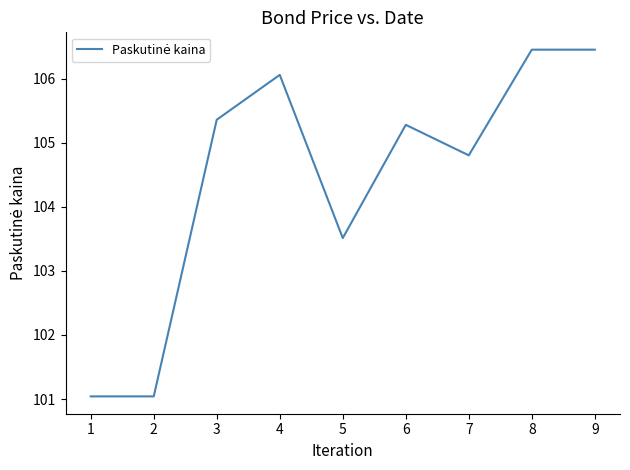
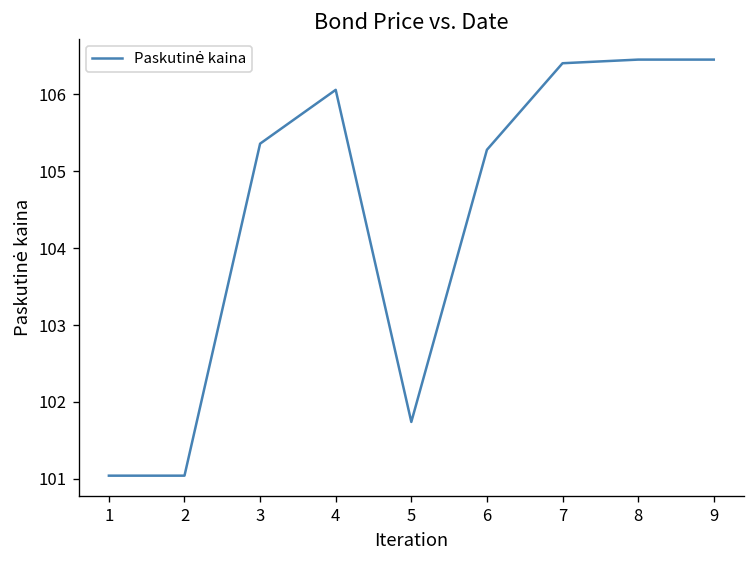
  {
    "1": 101.0,
    "2": 101.0,
    "3": 105.4,
    "4": 106.1,
-   "5": 103.5,
+   "5": 101.7,
    "6": 105.3,
-   "7": 104.8,
+   "7": 106.4,
    "8": 106.5,
    "9": 106.5
  }
